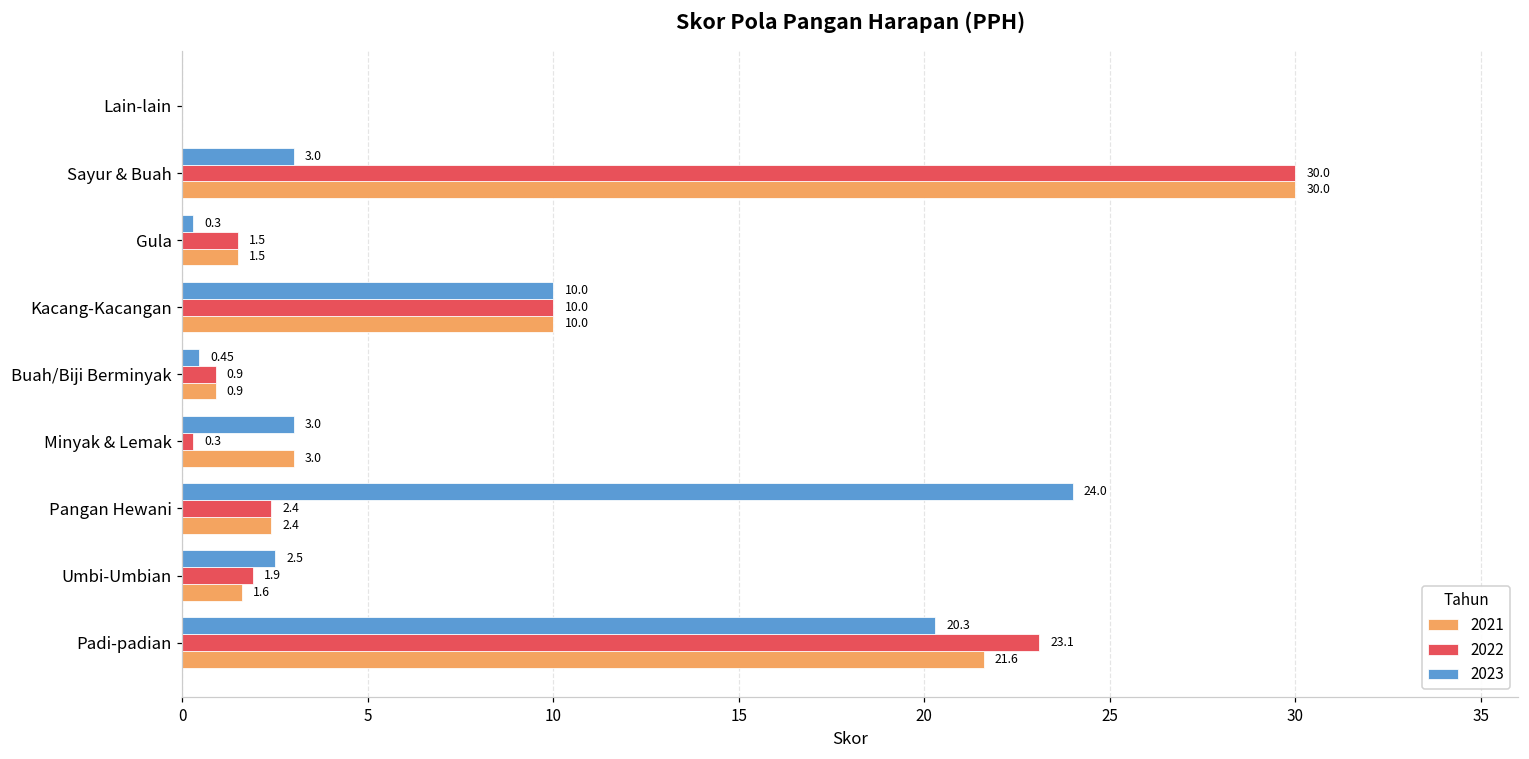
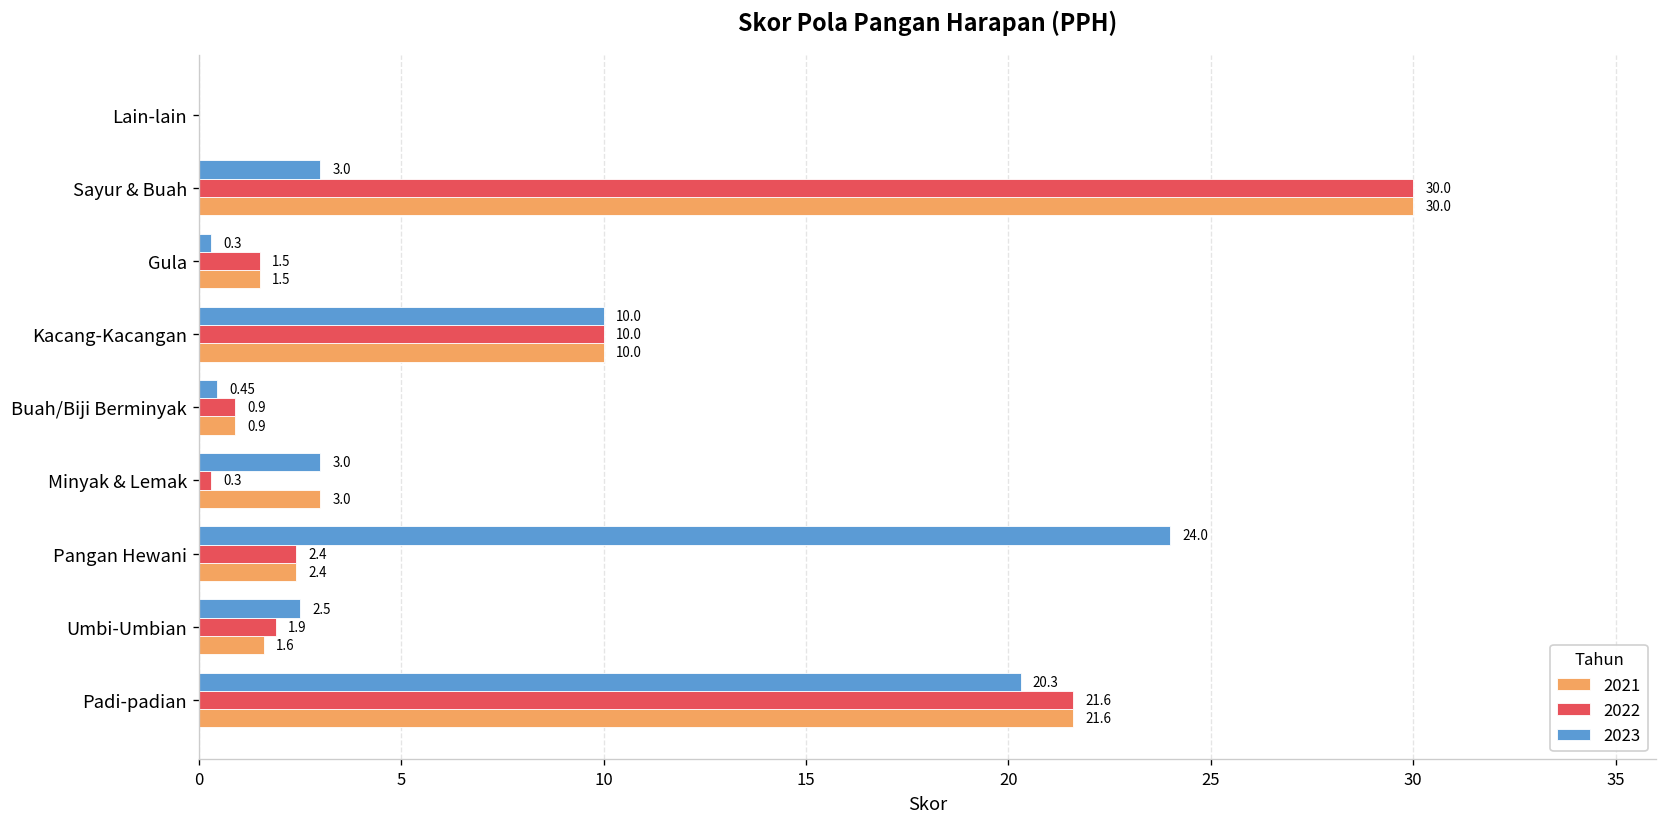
  {
    "2021": {
      "Sayur & Buah": 30.0,
      "Gula": 1.5,
      "Kacang-Kacangan": 10.0,
      "Buah/Biji Berminyak": 0.9,
      "Minyak & Lemak": 3.0,
      "Pangan Hewani": 2.4,
      "Umbi-Umbian": 1.6,
      "Padi-padian": 21.6
    },
    "2022": {
      "Sayur & Buah": 30.0,
      "Gula": 1.5,
      "Kacang-Kacangan": 10.0,
      "Buah/Biji Berminyak": 0.9,
      "Minyak & Lemak": 0.3,
      "Pangan Hewani": 2.4,
      "Umbi-Umbian": 1.9,
-     "Padi-padian": 23.1
+     "Padi-padian": 21.6
    },
    "2023": {
      "Sayur & Buah": 3.0,
      "Gula": 0.3,
      "Kacang-Kacangan": 10.0,
      "Buah/Biji Berminyak": 0.45,
      "Minyak & Lemak": 3.0,
      "Pangan Hewani": 24.0,
      "Umbi-Umbian": 2.5,
      "Padi-padian": 20.3
    }
  }
